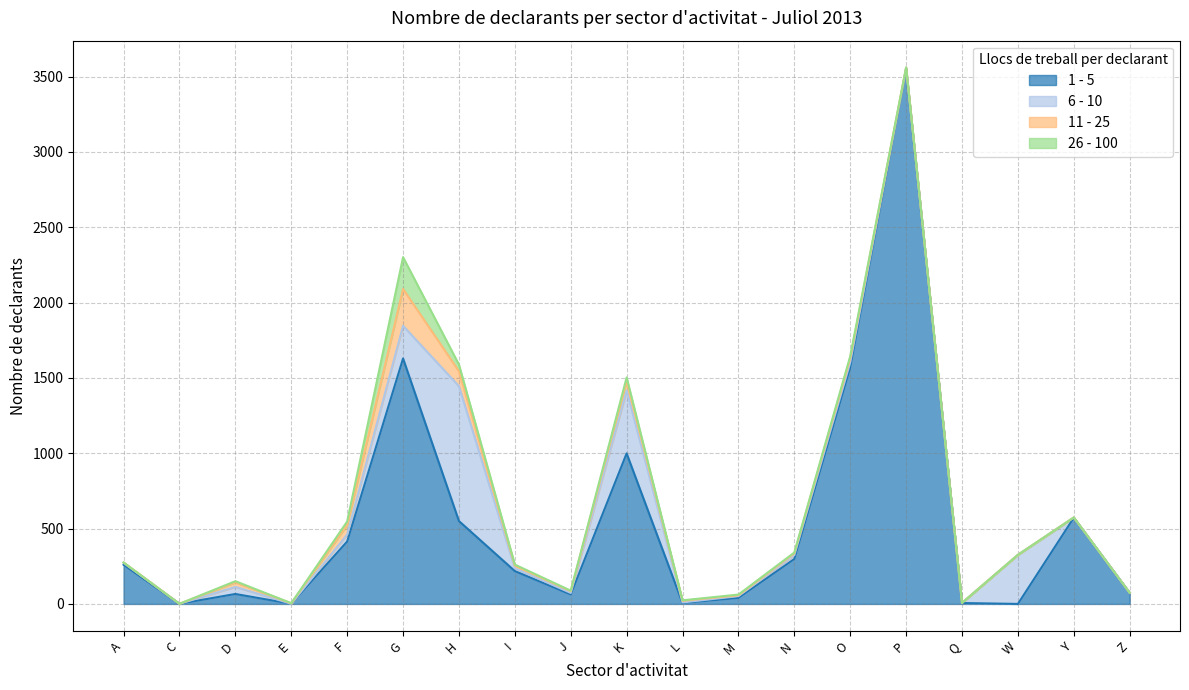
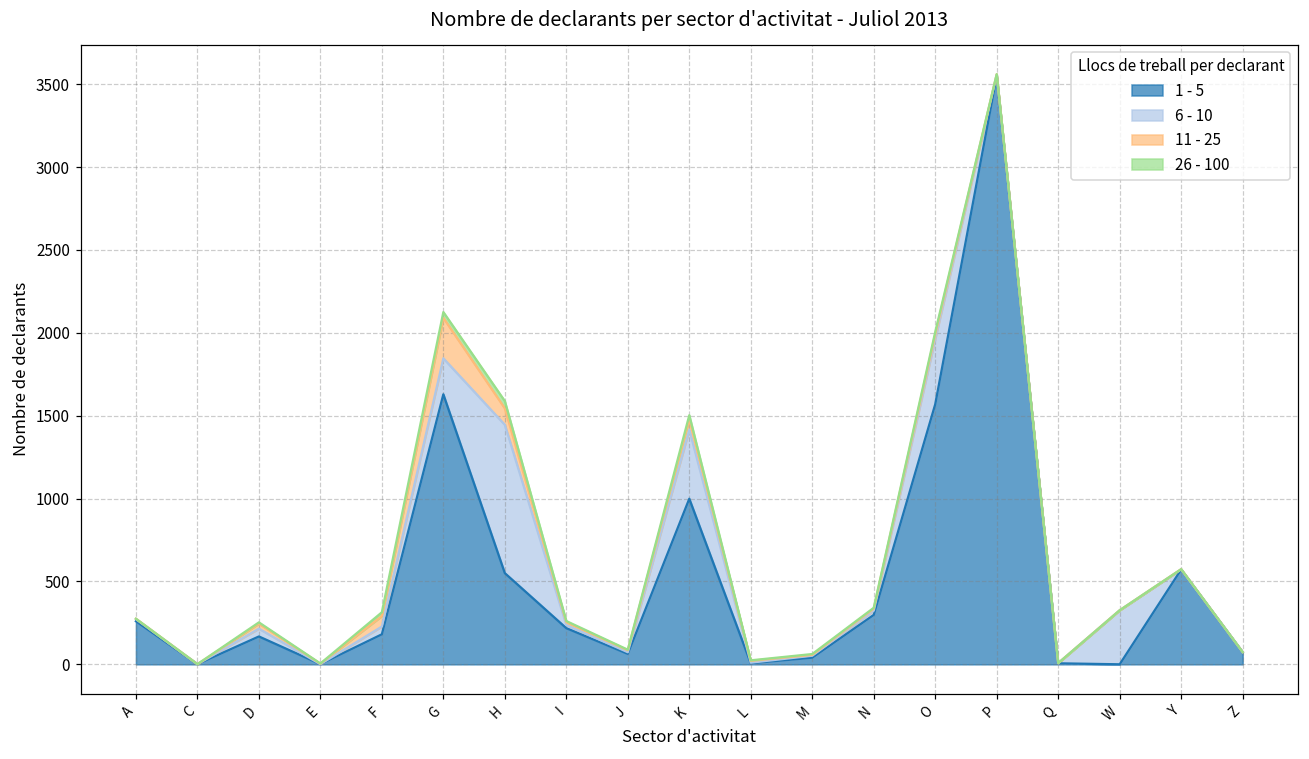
  {
    "1 - 5": {
-     "D": 70,
-     "F": 410,
+     "D": 170,
+     "F": 180,
      "G": 1630,
      "H": 550,
      "I": 220,
      "K": 1000,
      "N": 300,
      "O": 1570,
      "W": 0
    },
    "6 - 10": {
      "D": 50,
      "F": 50,
      "G": 220,
      "H": 900,
      "K": 420,
-     "O": 30
+     "O": 400
    },
    "11 - 25": {
      "F": 60,
      "G": 240,
      "H": 100,
      "K": 60
    },
    "26 - 100": {
      "F": 20,
-     "G": 210,
+     "G": 40,
      "H": 40,
      "K": 20
    }
  }
